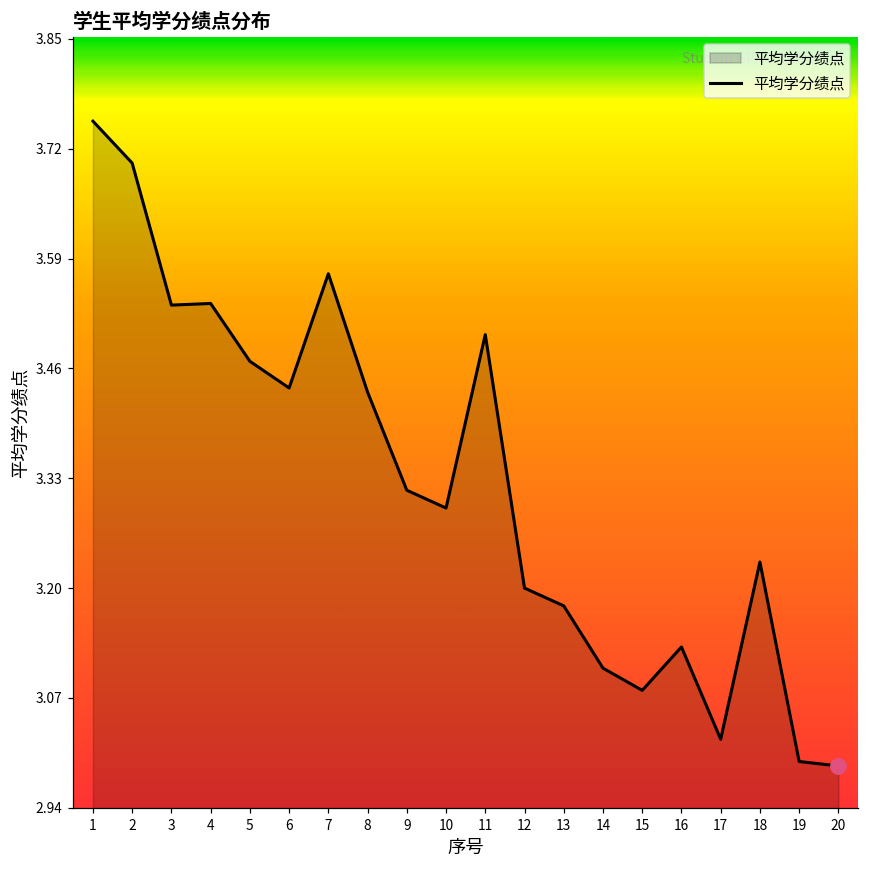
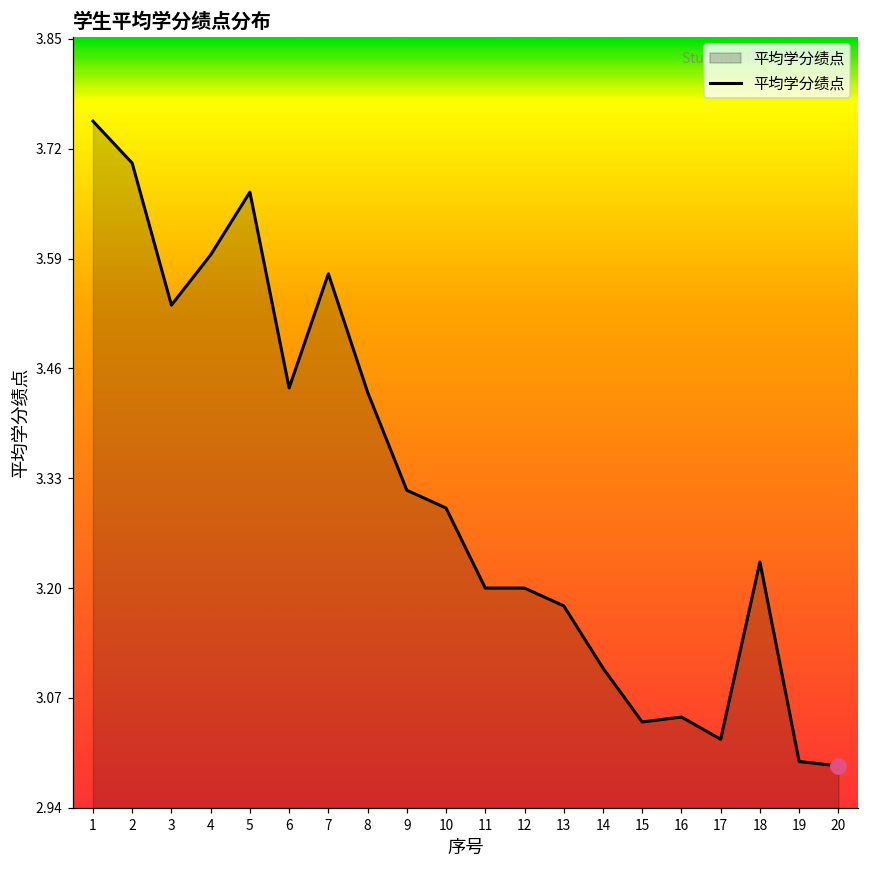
  {
    "平均学分绩点": {
      "1": 3.75,
      "2": 3.70,
      "3": 3.53,
-     "4": 3.54,
-     "5": 3.47,
+     "4": 3.59,
+     "5": 3.67,
      "6": 3.44,
      "7": 3.57,
      "8": 3.43,
      "9": 3.32,
      "10": 3.29,
-     "11": 3.5,
+     "11": 3.2,
      "12": 3.20,
      "13": 3.18,
      "14": 3.11,
-     "15": 3.08,
-     "16": 3.13,
+     "15": 3.04,
+     "16": 3.05,
      "17": 3.02,
      "18": 3.23,
      "19": 2.99
    }
  }
